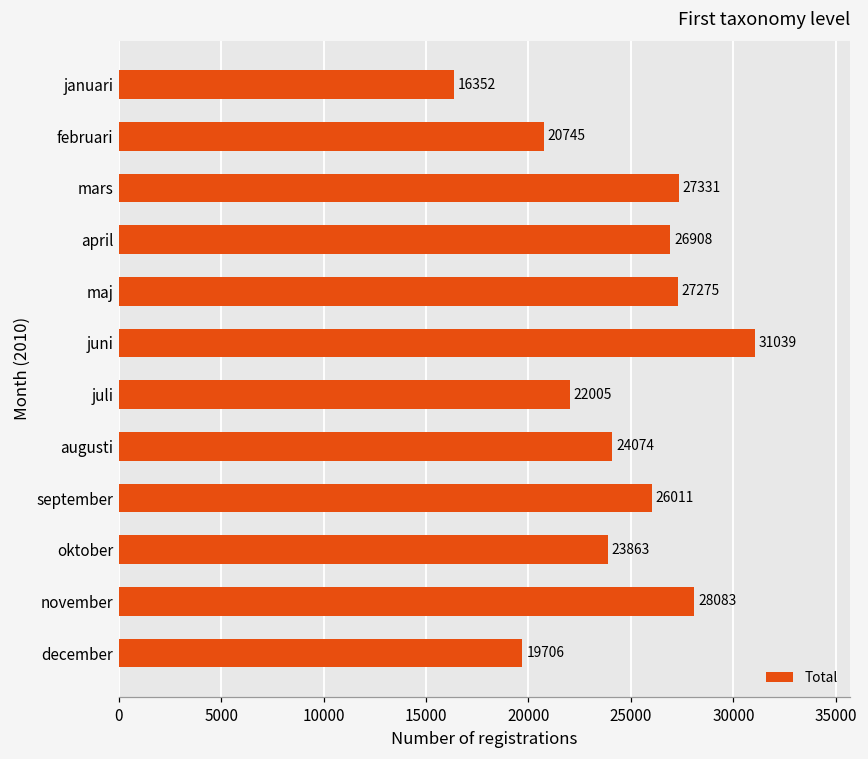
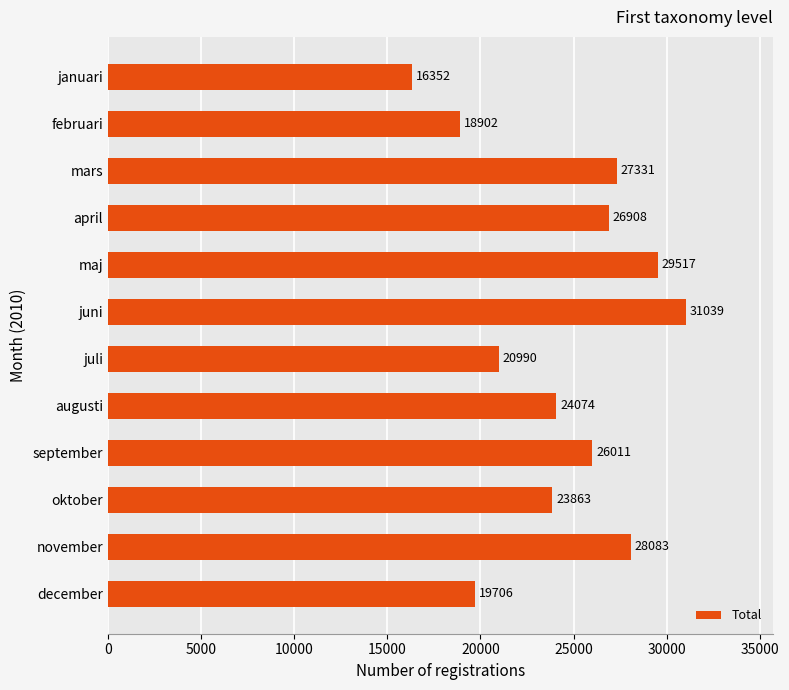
  {
    "januari": 16352,
-   "februari": 20745,
+   "februari": 18902,
    "mars": 27331,
    "april": 26908,
-   "maj": 27275,
+   "maj": 29517,
    "juni": 31039,
-   "juli": 22005,
+   "juli": 20990,
    "augusti": 24074,
    "september": 26011,
    "oktober": 23863,
    "november": 28083,
    "december": 19706
  }
